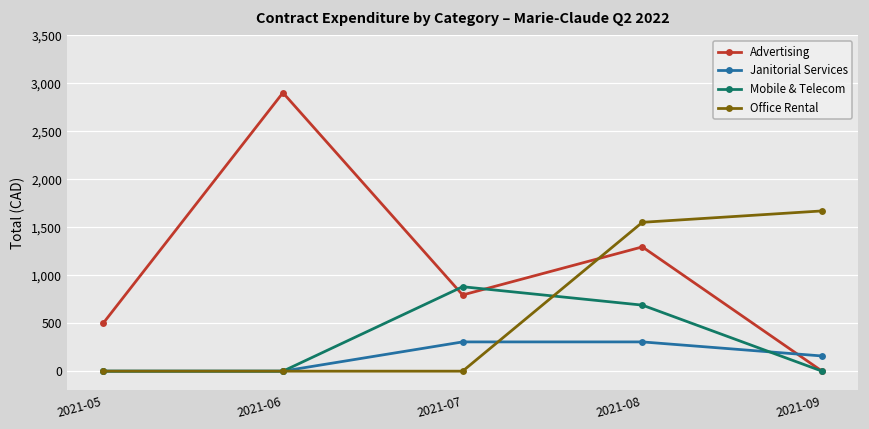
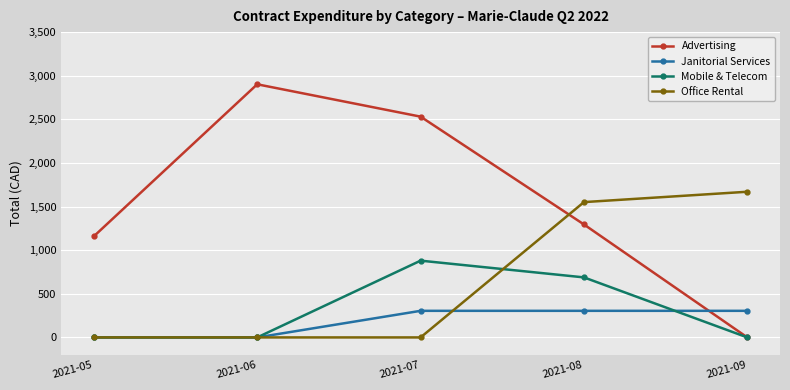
  {
    "Advertising": {
-     "2021-05": "500",
+     "2021-05": "1,200",
      "2021-06": "2,900",
-     "2021-07": "800",
+     "2021-07": "2,500",
      "2021-08": "1,300"
    },
    "Janitorial Services": {
      "2021-07": "300",
      "2021-08": "300",
-     "2021-09": "200"
+     "2021-09": "300"
    },
    "Mobile & Telecom": {
      "2021-07": "900",
      "2021-08": "700"
    },
    "Office Rental": {
      "2021-07": "0",
      "2021-08": "1,600",
      "2021-09": "1,700"
    }
  }
